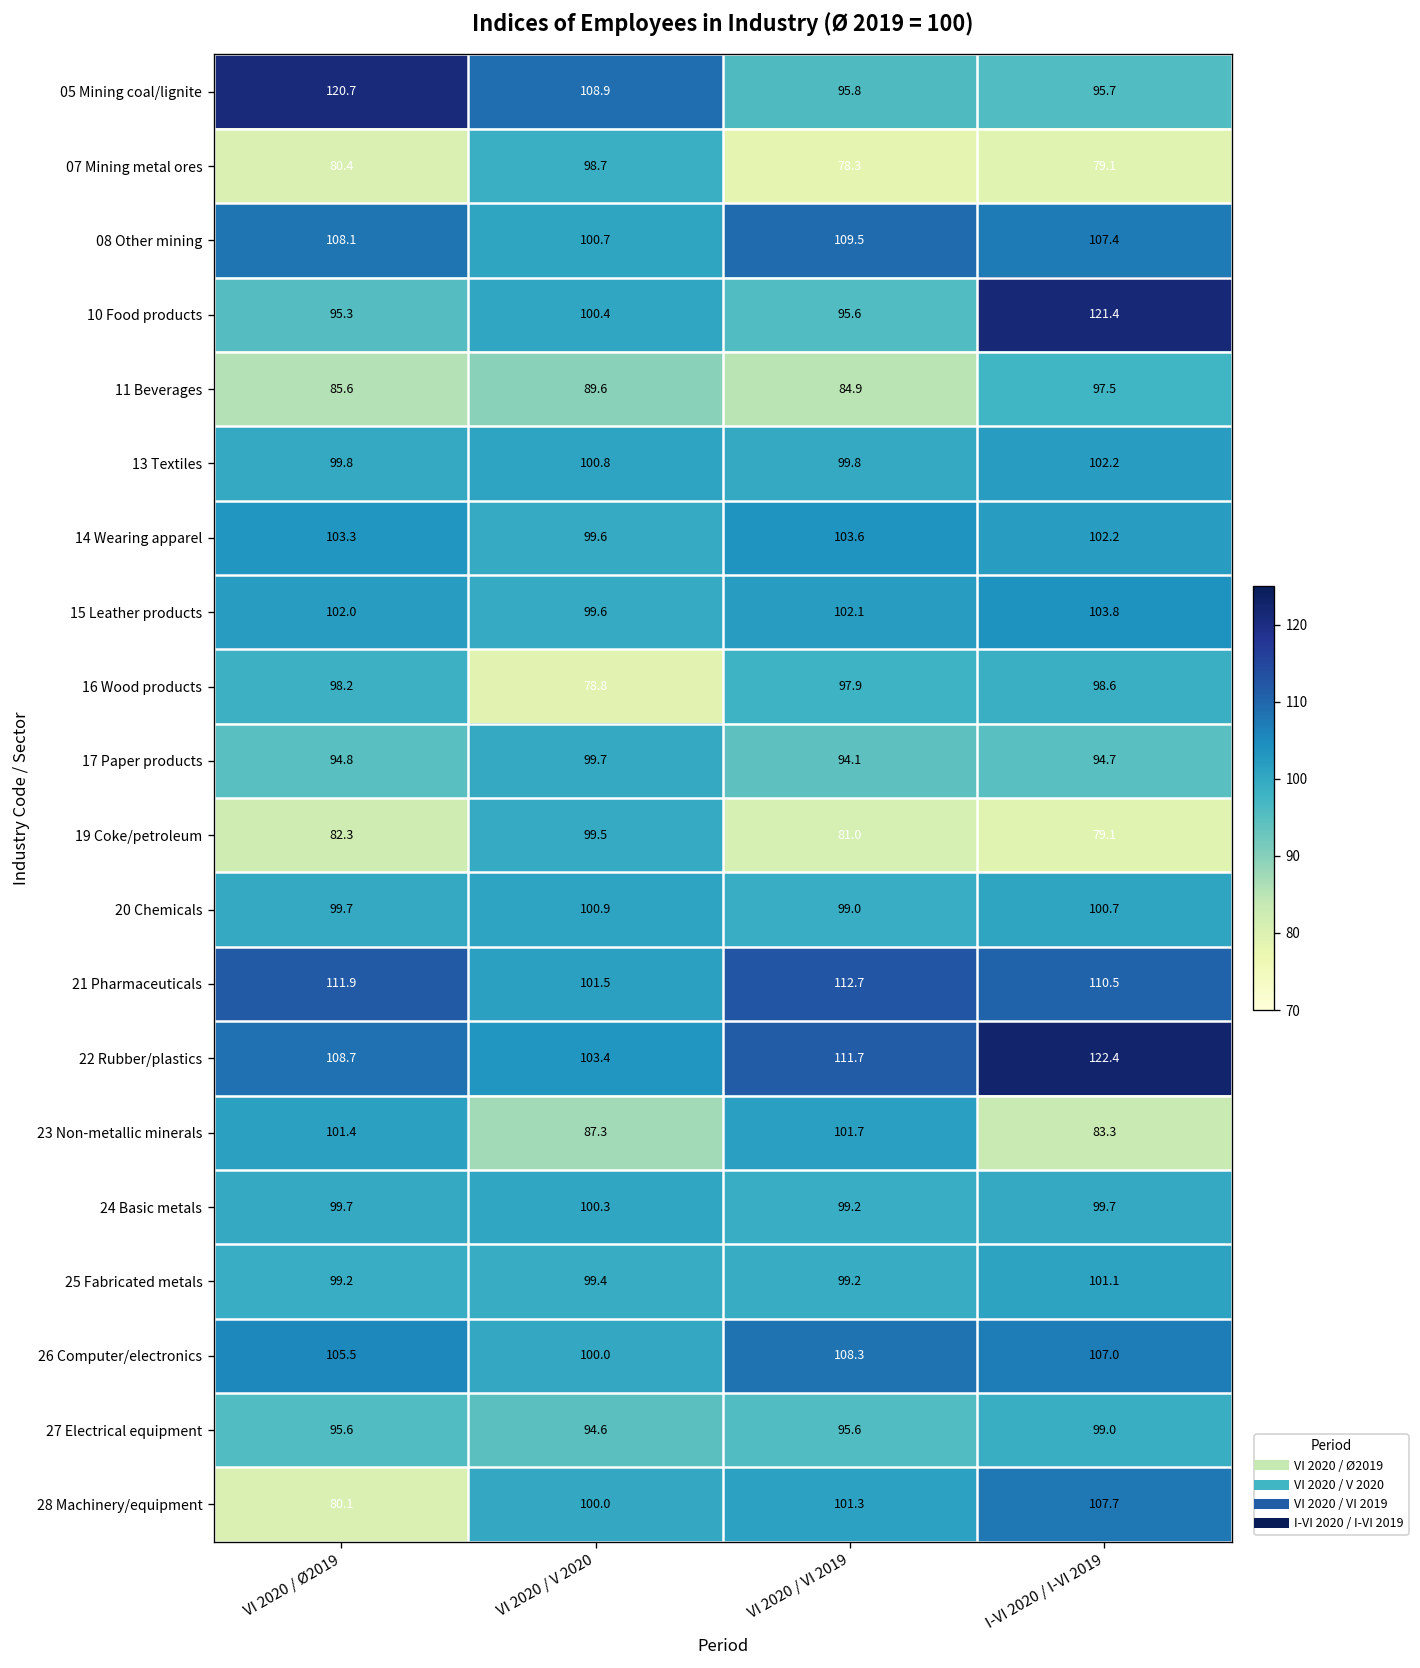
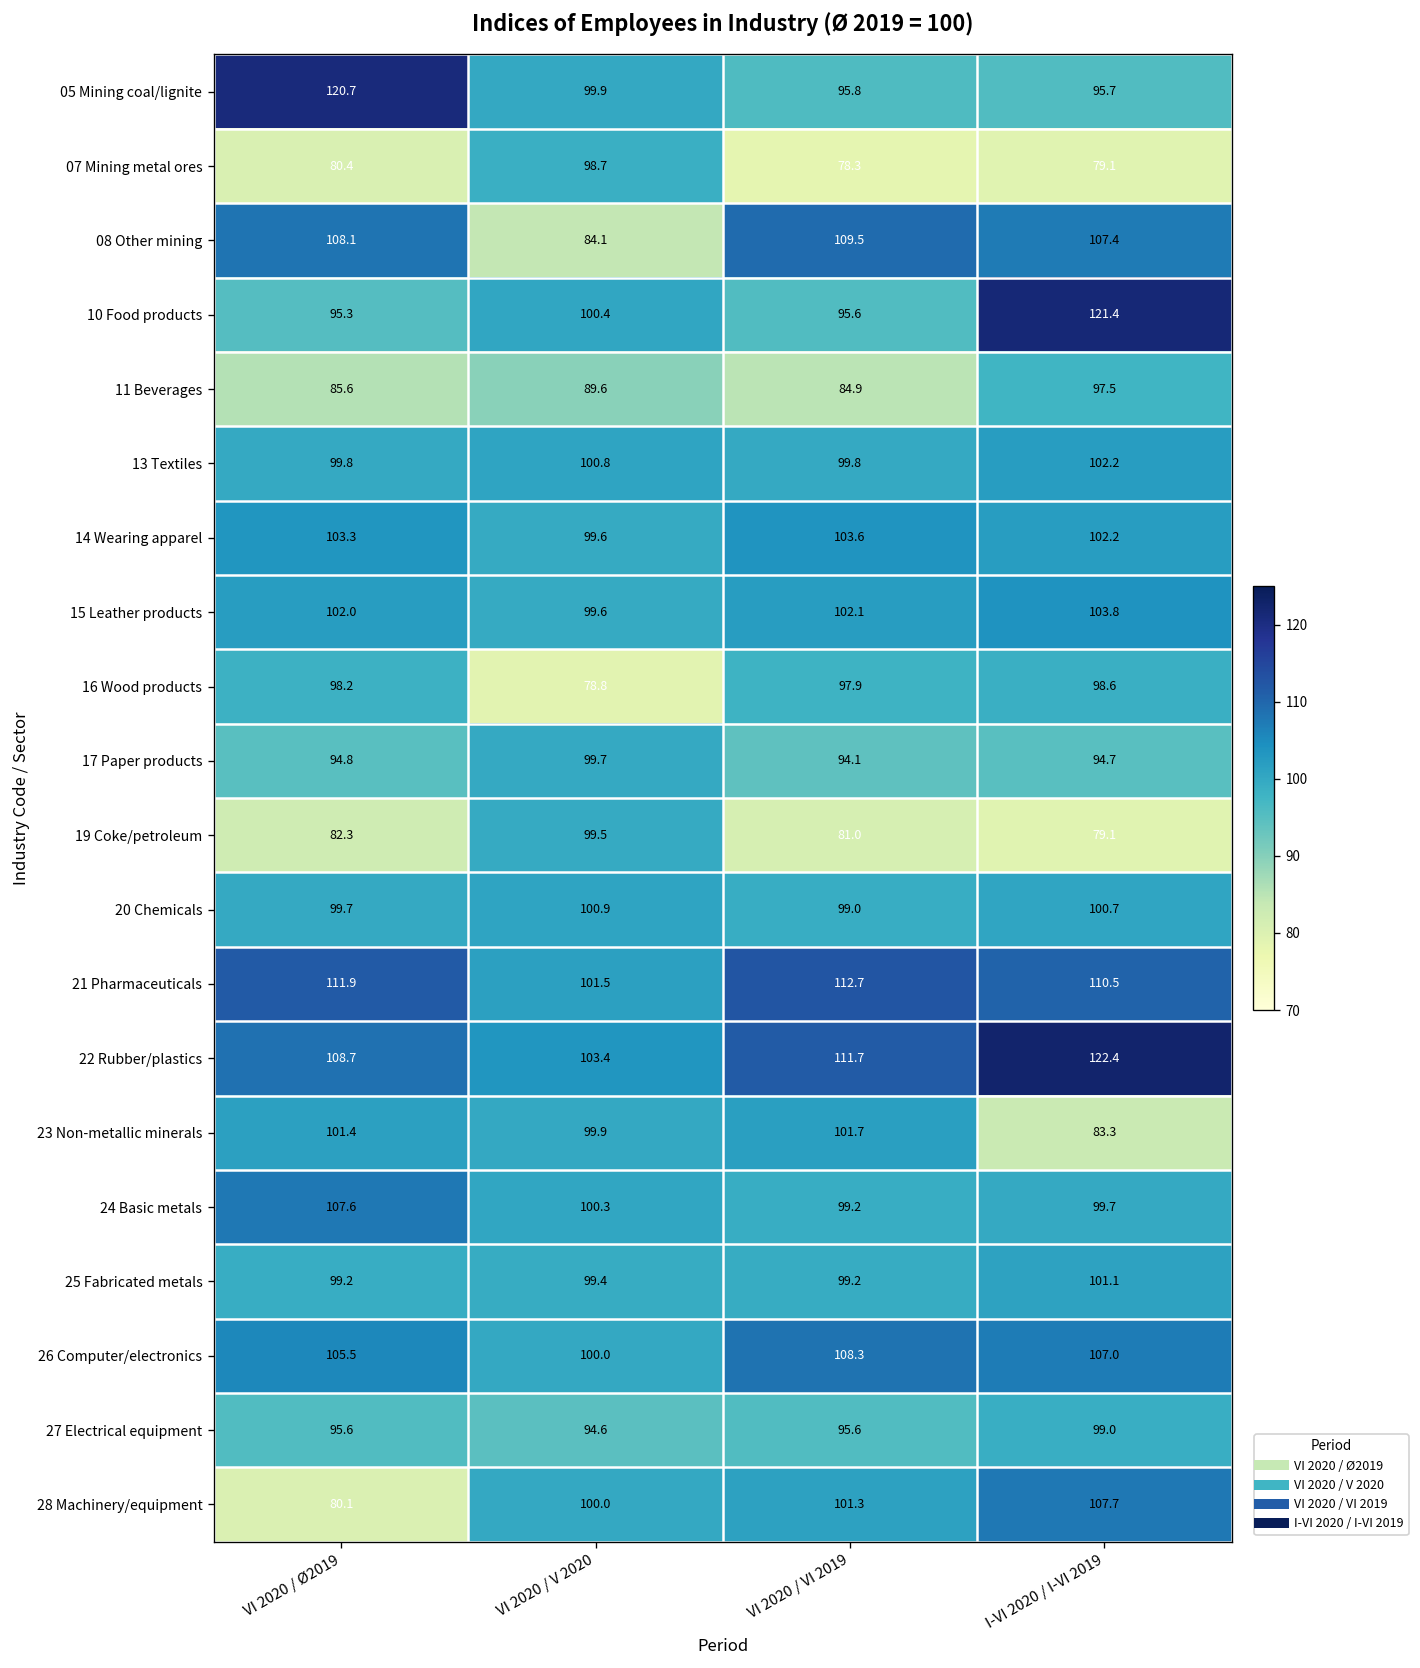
  {
    "05 Mining coal/lignite": {
      "VI 2020 / Ø2019": 120.7,
-     "VI 2020 / V 2020": 108.9,
+     "VI 2020 / V 2020": 99.9,
      "VI 2020 / VI 2019": 95.8,
      "I-VI 2020 / I-VI 2019": 95.7
    },
    "07 Mining metal ores": {
      "VI 2020 / Ø2019": 80.4,
      "VI 2020 / V 2020": 98.7,
      "VI 2020 / VI 2019": 78.3,
      "I-VI 2020 / I-VI 2019": 79.1
    },
    "08 Other mining": {
      "VI 2020 / Ø2019": 108.1,
-     "VI 2020 / V 2020": 100.7,
+     "VI 2020 / V 2020": 84.1,
      "VI 2020 / VI 2019": 109.5,
      "I-VI 2020 / I-VI 2019": 107.4
    },
    "10 Food products": {
      "VI 2020 / Ø2019": 95.3,
      "VI 2020 / V 2020": 100.4,
      "VI 2020 / VI 2019": 95.6,
      "I-VI 2020 / I-VI 2019": 121.4
    },
    "11 Beverages": {
      "VI 2020 / Ø2019": 85.6,
      "VI 2020 / V 2020": 89.6,
      "VI 2020 / VI 2019": 84.9,
      "I-VI 2020 / I-VI 2019": 97.5
    },
    "13 Textiles": {
      "VI 2020 / Ø2019": 99.8,
      "VI 2020 / V 2020": 100.8,
      "VI 2020 / VI 2019": 99.8,
      "I-VI 2020 / I-VI 2019": 102.2
    },
    "14 Wearing apparel": {
      "VI 2020 / Ø2019": 103.3,
      "VI 2020 / V 2020": 99.6,
      "VI 2020 / VI 2019": 103.6,
      "I-VI 2020 / I-VI 2019": 102.2
    },
    "15 Leather products": {
      "VI 2020 / Ø2019": 102.0,
      "VI 2020 / V 2020": 99.6,
      "VI 2020 / VI 2019": 102.1,
      "I-VI 2020 / I-VI 2019": 103.8
    },
    "16 Wood products": {
      "VI 2020 / Ø2019": 98.2,
      "VI 2020 / V 2020": 78.8,
      "VI 2020 / VI 2019": 97.9,
      "I-VI 2020 / I-VI 2019": 98.6
    },
    "17 Paper products": {
      "VI 2020 / Ø2019": 94.8,
      "VI 2020 / V 2020": 99.7,
      "VI 2020 / VI 2019": 94.1,
      "I-VI 2020 / I-VI 2019": 94.7
    },
    "19 Coke/petroleum": {
      "VI 2020 / Ø2019": 82.3,
      "VI 2020 / V 2020": 99.5,
      "VI 2020 / VI 2019": 81.0,
      "I-VI 2020 / I-VI 2019": 79.1
    },
    "20 Chemicals": {
      "VI 2020 / Ø2019": 99.7,
      "VI 2020 / V 2020": 100.9,
      "VI 2020 / VI 2019": 99.0,
      "I-VI 2020 / I-VI 2019": 100.7
    },
    "21 Pharmaceuticals": {
      "VI 2020 / Ø2019": 111.9,
      "VI 2020 / V 2020": 101.5,
      "VI 2020 / VI 2019": 112.7,
      "I-VI 2020 / I-VI 2019": 110.5
    },
    "22 Rubber/plastics": {
      "VI 2020 / Ø2019": 108.7,
      "VI 2020 / V 2020": 103.4,
      "VI 2020 / VI 2019": 111.7,
      "I-VI 2020 / I-VI 2019": 122.4
    },
    "23 Non-metallic minerals": {
      "VI 2020 / Ø2019": 101.4,
-     "VI 2020 / V 2020": 87.3,
+     "VI 2020 / V 2020": 99.9,
      "VI 2020 / VI 2019": 101.7,
      "I-VI 2020 / I-VI 2019": 83.3
    },
    "24 Basic metals": {
-     "VI 2020 / Ø2019": 99.7,
+     "VI 2020 / Ø2019": 107.6,
      "VI 2020 / V 2020": 100.3,
      "VI 2020 / VI 2019": 99.2,
      "I-VI 2020 / I-VI 2019": 99.7
    },
    "25 Fabricated metals": {
      "VI 2020 / Ø2019": 99.2,
      "VI 2020 / V 2020": 99.4,
      "VI 2020 / VI 2019": 99.2,
      "I-VI 2020 / I-VI 2019": 101.1
    },
    "26 Computer/electronics": {
      "VI 2020 / Ø2019": 105.5,
      "VI 2020 / V 2020": 100.0,
      "VI 2020 / VI 2019": 108.3,
      "I-VI 2020 / I-VI 2019": 107.0
    },
    "27 Electrical equipment": {
      "VI 2020 / Ø2019": 95.6,
      "VI 2020 / V 2020": 94.6,
      "VI 2020 / VI 2019": 95.6,
      "I-VI 2020 / I-VI 2019": 99.0
    },
    "28 Machinery/equipment": {
      "VI 2020 / Ø2019": 80.1,
      "VI 2020 / V 2020": 100.0,
      "VI 2020 / VI 2019": 101.3,
      "I-VI 2020 / I-VI 2019": 107.7
    }
  }
